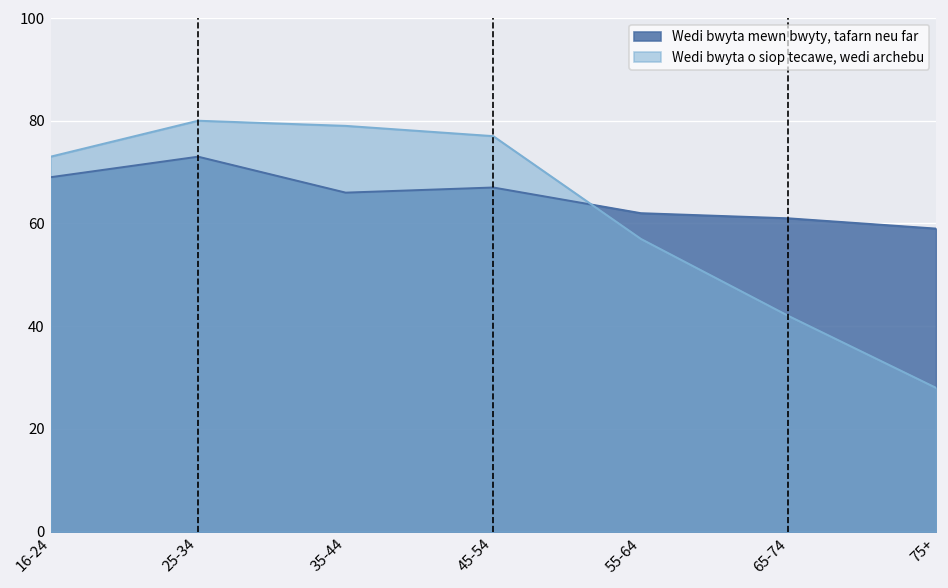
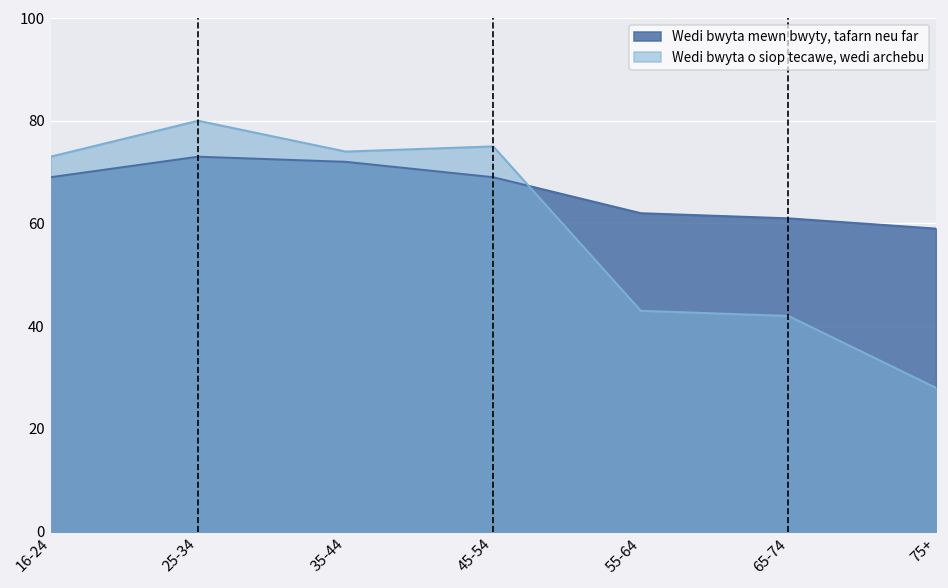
  {
    "Wedi bwyta mewn bwyty, tafarn neu far": {
      "16-24": 69,
      "25-34": 73,
-     "35-44": 66,
-     "45-54": 67,
+     "35-44": 72,
+     "45-54": 69,
      "55-64": 62,
      "65-74": 61,
      "75+": 59
    },
    "Wedi bwyta o siop tecawe, wedi archebu": {
      "16-24": 73,
      "25-34": 80,
-     "35-44": 79,
-     "45-54": 77,
-     "55-64": 57,
+     "35-44": 74,
+     "45-54": 75,
+     "55-64": 43,
      "65-74": 42,
      "75+": 28
    }
  }
